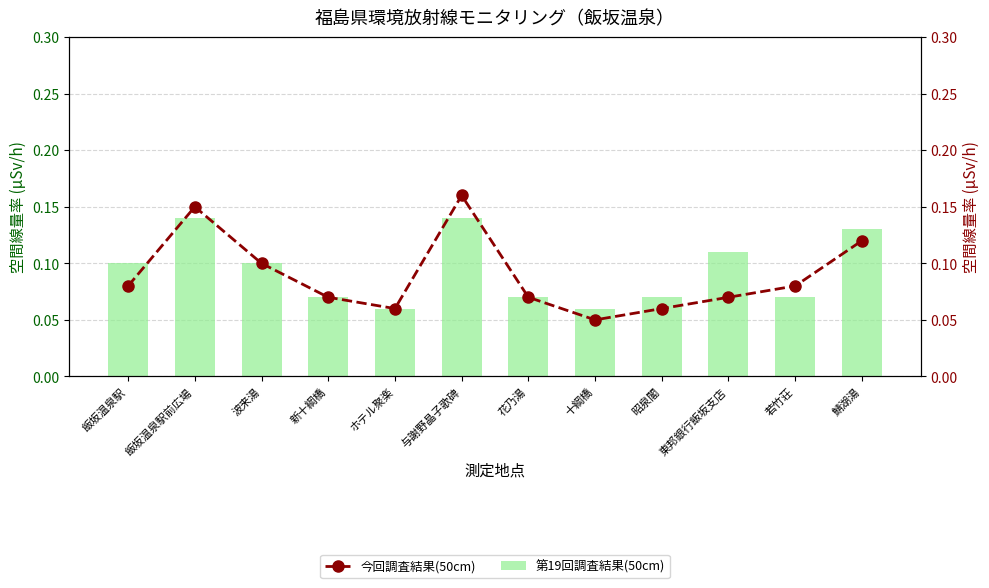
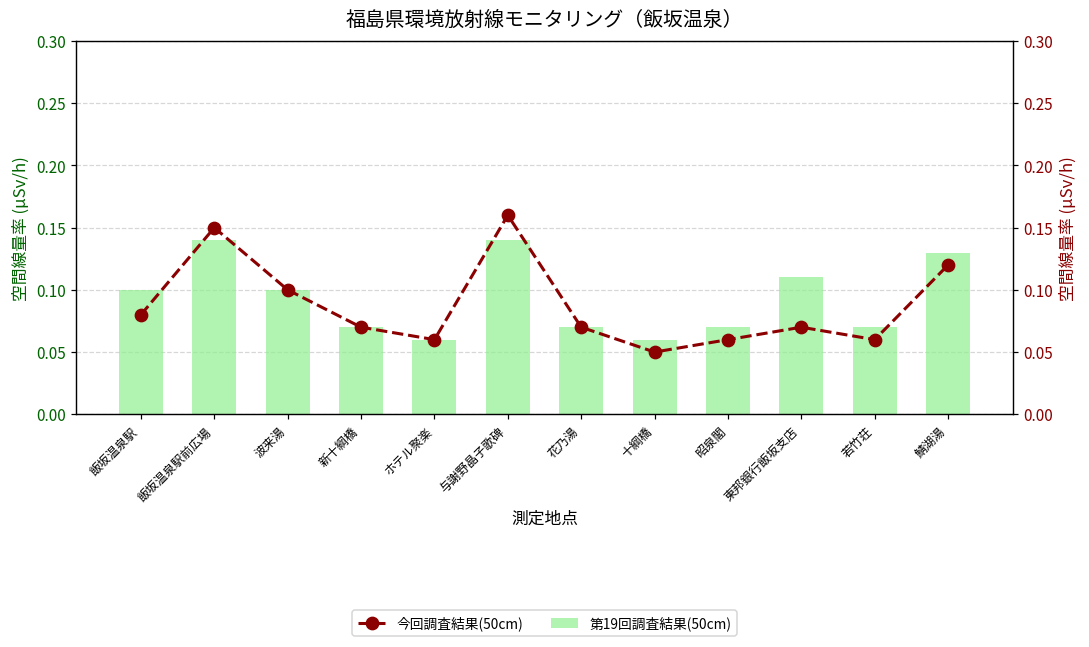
  {
    "第19回調査結果(50cm)": {
      "飯坂温泉駅": 0.100,
      "飯坂温泉駅前広場": 0.140,
      "波来湯": 0.100,
      "新十綱橋": 0.070,
      "ホテル聚楽": 0.060,
      "与謝野晶子歌碑": 0.140,
      "花乃湯": 0.070,
      "十綱橋": 0.060,
      "昭泉閣": 0.070,
      "東邦銀行飯坂支店": 0.110,
      "若竹荘": 0.070,
      "鯖湖湯": 0.130
    },
    "今回調査結果(50cm)": {
      "飯坂温泉駅": 0.08,
      "飯坂温泉駅前広場": 0.15,
      "波来湯": 0.10,
      "新十綱橋": 0.07,
      "ホテル聚楽": 0.06,
      "与謝野晶子歌碑": 0.16,
      "花乃湯": 0.07,
      "十綱橋": 0.05,
      "昭泉閣": 0.06,
      "東邦銀行飯坂支店": 0.07,
-     "若竹荘": 0.08,
+     "若竹荘": 0.06,
      "鯖湖湯": 0.12
    }
  }
